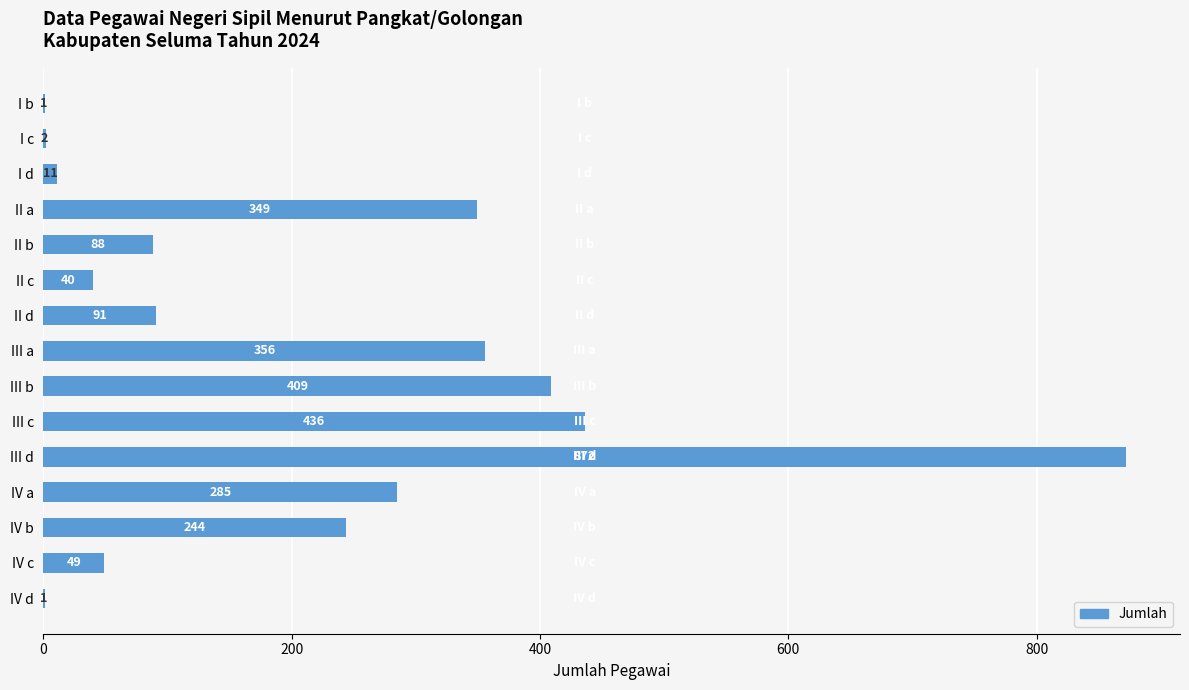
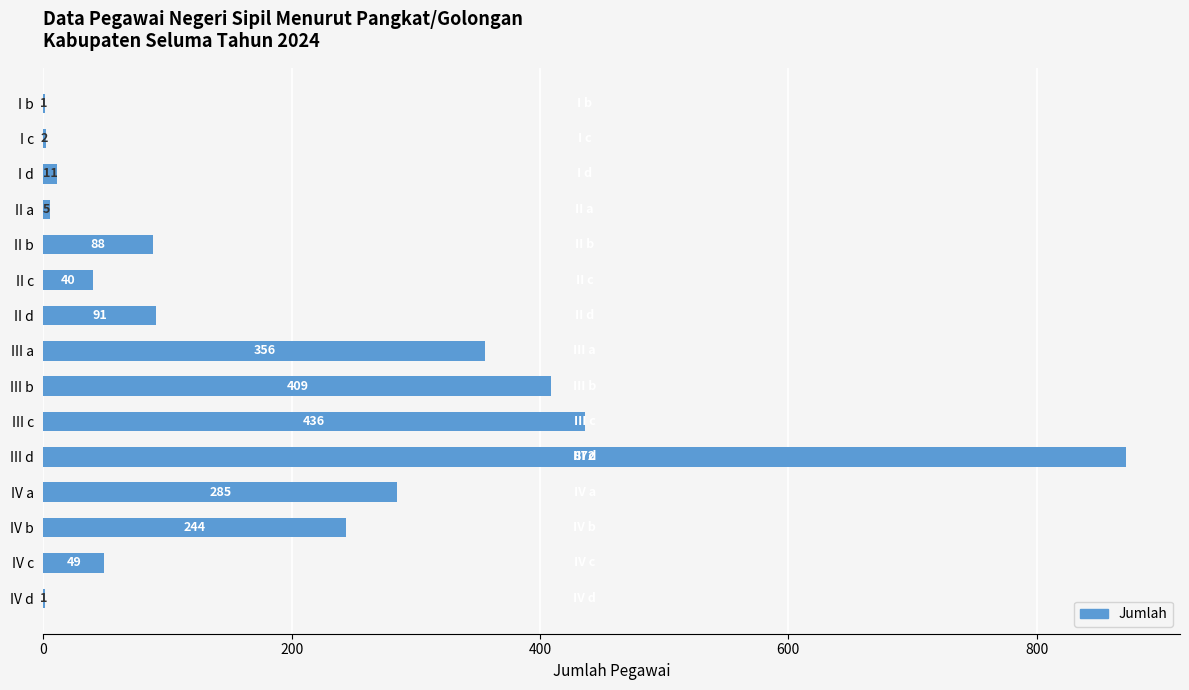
  {
    "I b": 1,
    "I c": 2,
    "I d": 11,
-   "II a": 349,
+   "II a": 5,
    "II b": 88,
    "II c": 40,
    "II d": 91,
    "III a": 356,
    "III b": 409,
    "IV a": 285,
    "IV b": 244,
    "IV c": 49,
    "IV d": 1
  }
